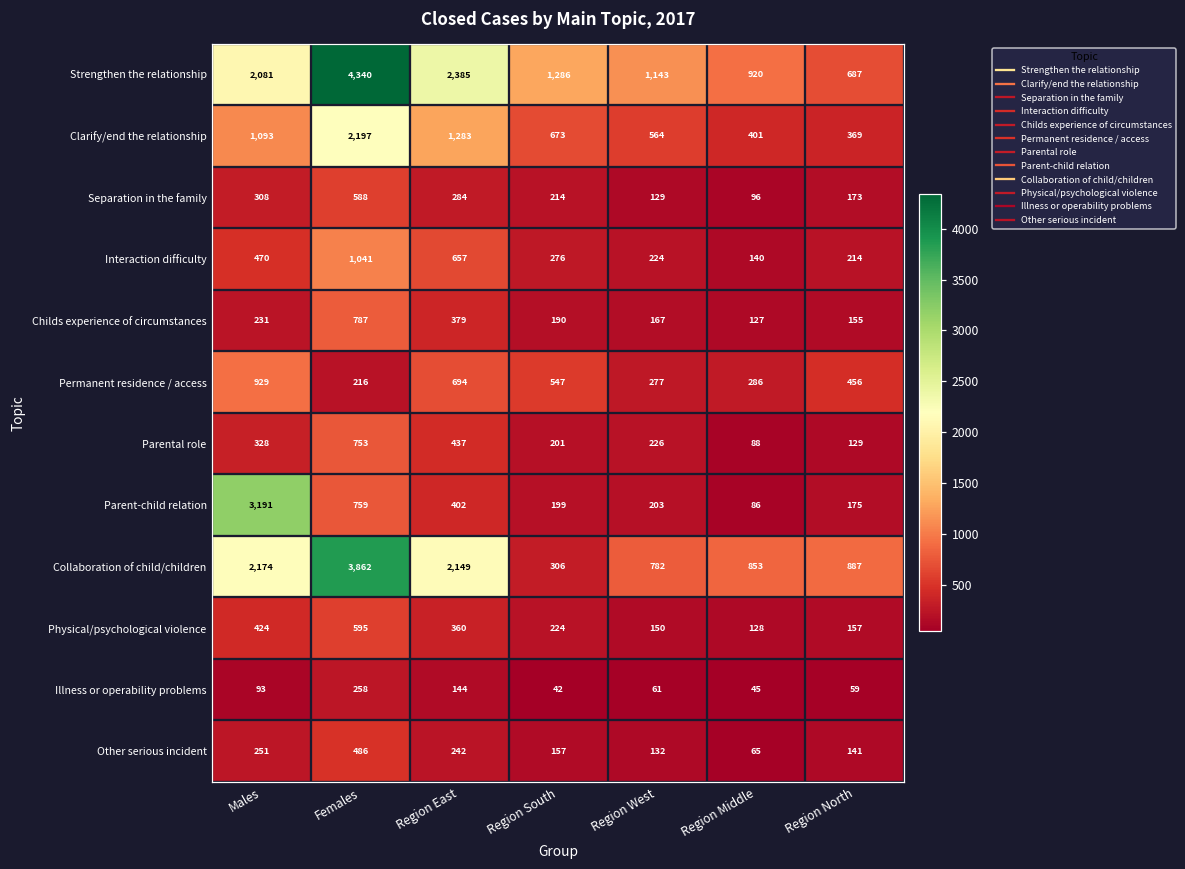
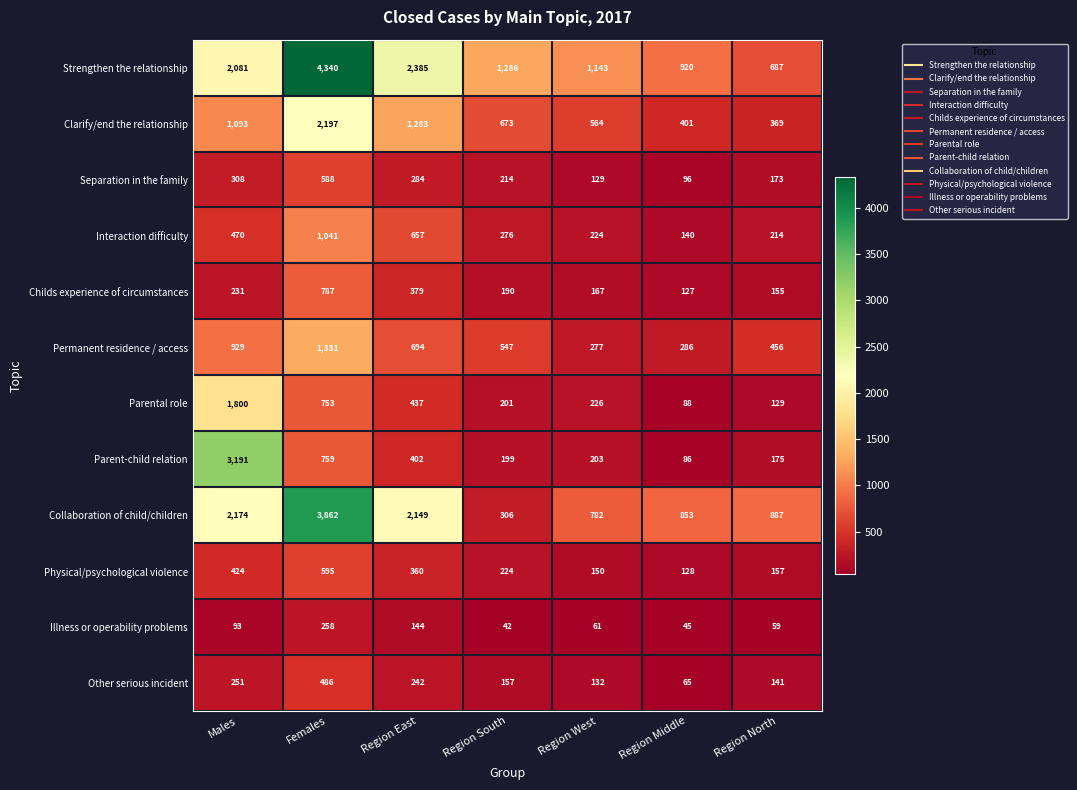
  {
    "Strengthen the relationship": {
      "Males": "2,081",
      "Females": "4,340",
      "Region East": "2,385",
      "Region South": "1,286",
      "Region West": "1,143",
      "Region Middle": "920",
      "Region North": "687"
    },
    "Clarify/end the relationship": {
      "Males": "1,093",
      "Females": "2,197",
      "Region East": "1,283",
      "Region South": "673",
      "Region West": "564",
      "Region Middle": "401",
      "Region North": "369"
    },
    "Separation in the family": {
      "Males": "308",
      "Females": "588",
      "Region East": "284",
      "Region South": "214",
      "Region West": "129",
      "Region Middle": "96",
      "Region North": "173"
    },
    "Interaction difficulty": {
      "Males": "470",
      "Females": "1,041",
      "Region East": "657",
      "Region South": "276",
      "Region West": "224",
      "Region Middle": "140",
      "Region North": "214"
    },
    "Childs experience of circumstances": {
      "Males": "231",
      "Females": "787",
      "Region East": "379",
      "Region South": "190",
      "Region West": "167",
      "Region Middle": "127",
      "Region North": "155"
    },
    "Permanent residence / access": {
      "Males": "929",
-     "Females": "216",
+     "Females": "1,331",
      "Region East": "694",
      "Region South": "547",
      "Region West": "277",
      "Region Middle": "286",
      "Region North": "456"
    },
    "Parental role": {
-     "Males": "328",
+     "Males": "1,800",
      "Females": "753",
      "Region East": "437",
      "Region South": "201",
      "Region West": "226",
      "Region Middle": "88",
      "Region North": "129"
    },
    "Parent-child relation": {
      "Males": "3,191",
      "Females": "759",
      "Region East": "402",
      "Region South": "199",
      "Region West": "203",
      "Region Middle": "86",
      "Region North": "175"
    },
    "Collaboration of child/children": {
      "Males": "2,174",
      "Females": "3,862",
      "Region East": "2,149",
      "Region South": "306",
      "Region West": "782",
      "Region Middle": "853",
      "Region North": "887"
    },
    "Physical/psychological violence": {
      "Males": "424",
      "Females": "595",
      "Region East": "360",
      "Region South": "224",
      "Region West": "150",
      "Region Middle": "128",
      "Region North": "157"
    },
    "Illness or operability problems": {
      "Males": "93",
      "Females": "258",
      "Region East": "144",
      "Region South": "42",
      "Region West": "61",
      "Region Middle": "45",
      "Region North": "59"
    },
    "Other serious incident": {
      "Males": "251",
      "Females": "486",
      "Region East": "242",
      "Region South": "157",
      "Region West": "132",
      "Region Middle": "65",
      "Region North": "141"
    }
  }
